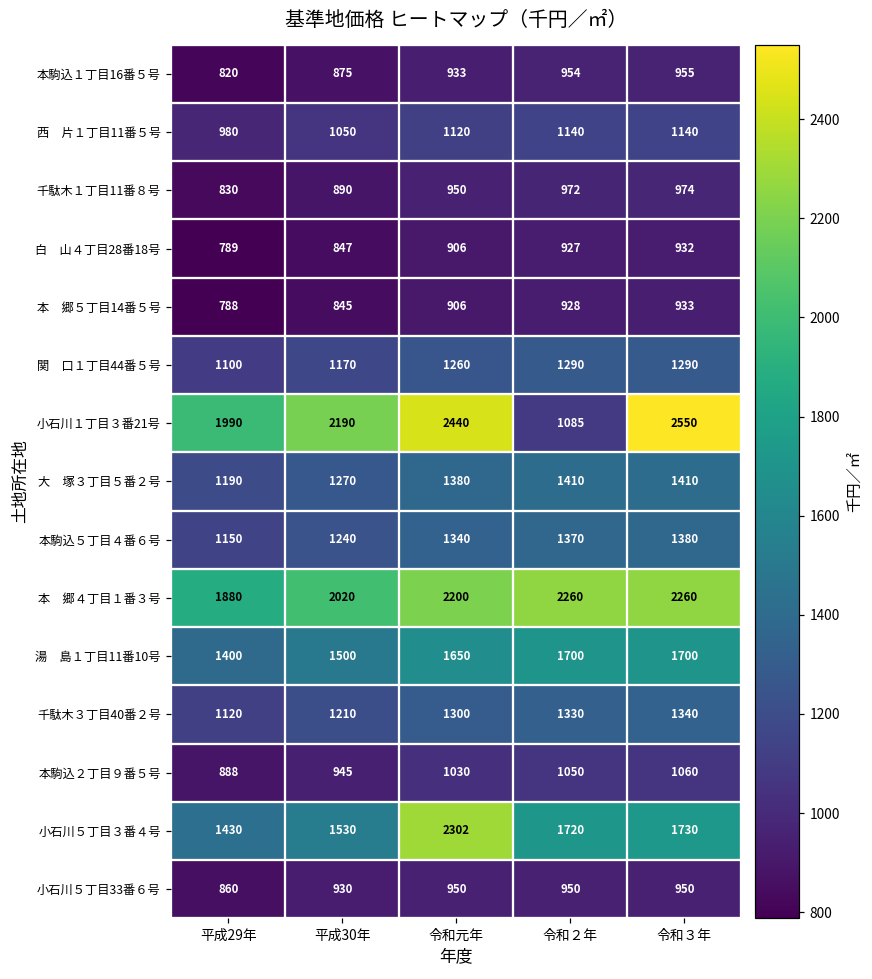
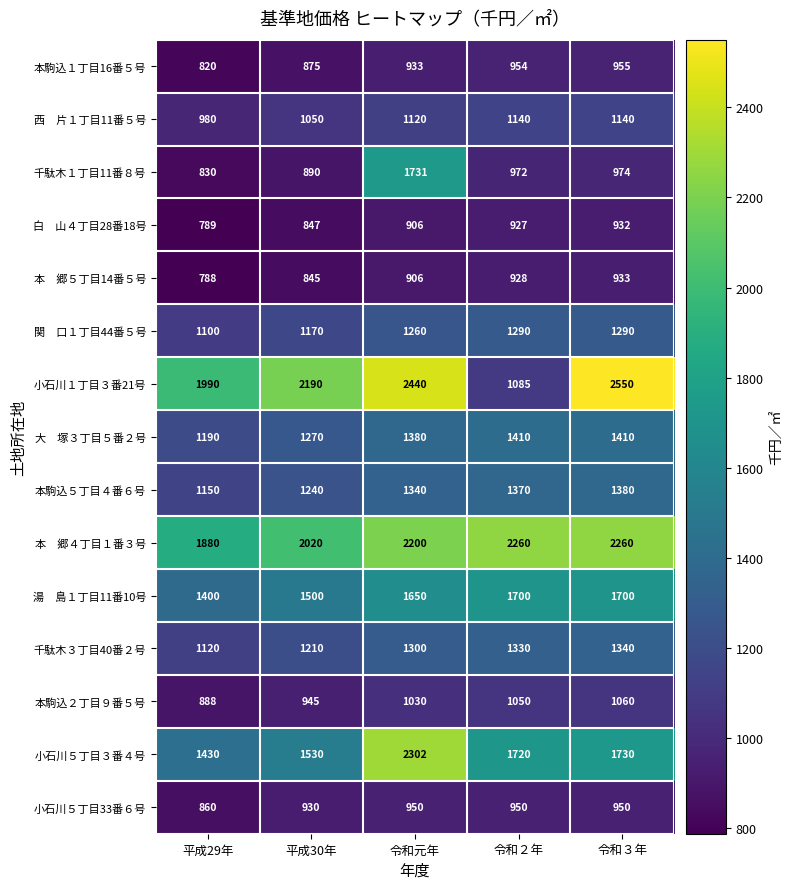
  {
    "本駒込１丁目16番５号": {
      "平成29年": 820,
      "平成30年": 875,
      "令和元年": 933,
      "令和２年": 954,
      "令和３年": 955
    },
    "西 片１丁目11番５号": {
      "平成29年": 980,
      "平成30年": 1050,
      "令和元年": 1120,
      "令和２年": 1140,
      "令和３年": 1140
    },
    "千駄木１丁目11番８号": {
      "平成29年": 830,
      "平成30年": 890,
-     "令和元年": 950,
+     "令和元年": 1731,
      "令和２年": 972,
      "令和３年": 974
    },
    "白 山４丁目28番18号": {
      "平成29年": 789,
      "平成30年": 847,
      "令和元年": 906,
      "令和２年": 927,
      "令和３年": 932
    },
    "本 郷５丁目14番５号": {
      "平成29年": 788,
      "平成30年": 845,
      "令和元年": 906,
      "令和２年": 928,
      "令和３年": 933
    },
    "関 口１丁目44番５号": {
      "平成29年": 1100,
      "平成30年": 1170,
      "令和元年": 1260,
      "令和２年": 1290,
      "令和３年": 1290
    },
    "小石川１丁目３番21号": {
      "平成29年": 1990,
      "平成30年": 2190,
      "令和元年": 2440,
      "令和２年": 1085,
      "令和３年": 2550
    },
    "大 塚３丁目５番２号": {
      "平成29年": 1190,
      "平成30年": 1270,
      "令和元年": 1380,
      "令和２年": 1410,
      "令和３年": 1410
    },
    "本駒込５丁目４番６号": {
      "平成29年": 1150,
      "平成30年": 1240,
      "令和元年": 1340,
      "令和２年": 1370,
      "令和３年": 1380
    },
    "本 郷４丁目１番３号": {
      "平成29年": 1880,
      "平成30年": 2020,
      "令和元年": 2200,
      "令和２年": 2260,
      "令和３年": 2260
    },
    "湯 島１丁目11番10号": {
      "平成29年": 1400,
      "平成30年": 1500,
      "令和元年": 1650,
      "令和２年": 1700,
      "令和３年": 1700
    },
    "千駄木３丁目40番２号": {
      "平成29年": 1120,
      "平成30年": 1210,
      "令和元年": 1300,
      "令和２年": 1330,
      "令和３年": 1340
    },
    "本駒込２丁目９番５号": {
      "平成29年": 888,
      "平成30年": 945,
      "令和元年": 1030,
      "令和２年": 1050,
      "令和３年": 1060
    },
    "小石川５丁目３番４号": {
      "平成29年": 1430,
      "平成30年": 1530,
      "令和元年": 2302,
      "令和２年": 1720,
      "令和３年": 1730
    },
    "小石川５丁目33番６号": {
      "平成29年": 860,
      "平成30年": 930,
      "令和元年": 950,
      "令和２年": 950,
      "令和３年": 950
    }
  }
